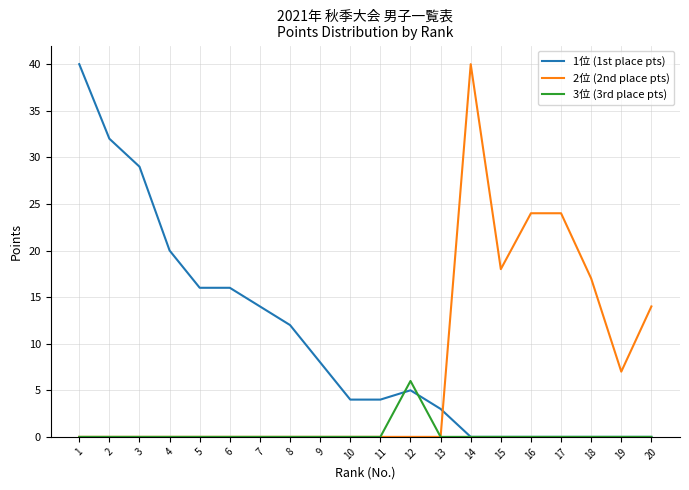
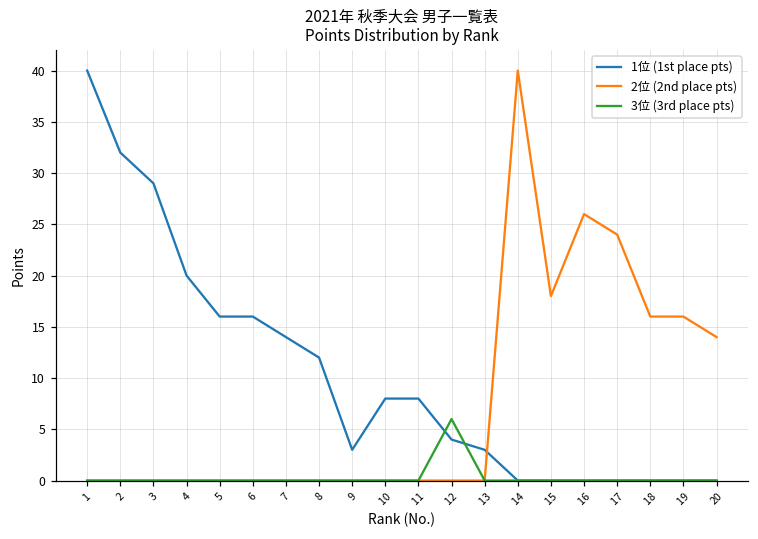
  {
    "1位 (1st place pts)": {
      "1": 40,
      "2": 32,
      "3": 29,
      "4": 20,
      "5": 16,
      "6": 16,
      "7": 14,
      "8": 12,
-     "9": 8,
-     "10": 4,
-     "11": 4,
-     "12": 5,
+     "9": 3,
+     "10": 8,
+     "11": 8,
+     "12": 4,
      "13": 3
    },
    "2位 (2nd place pts)": {
      "12": 0,
      "14": 40,
      "15": 18,
-     "16": 24,
+     "16": 26,
      "17": 24,
-     "18": 17,
-     "19": 7,
+     "18": 16,
+     "19": 16,
      "20": 14
    },
    "3位 (3rd place pts)": {
      "12": 6
    }
  }
